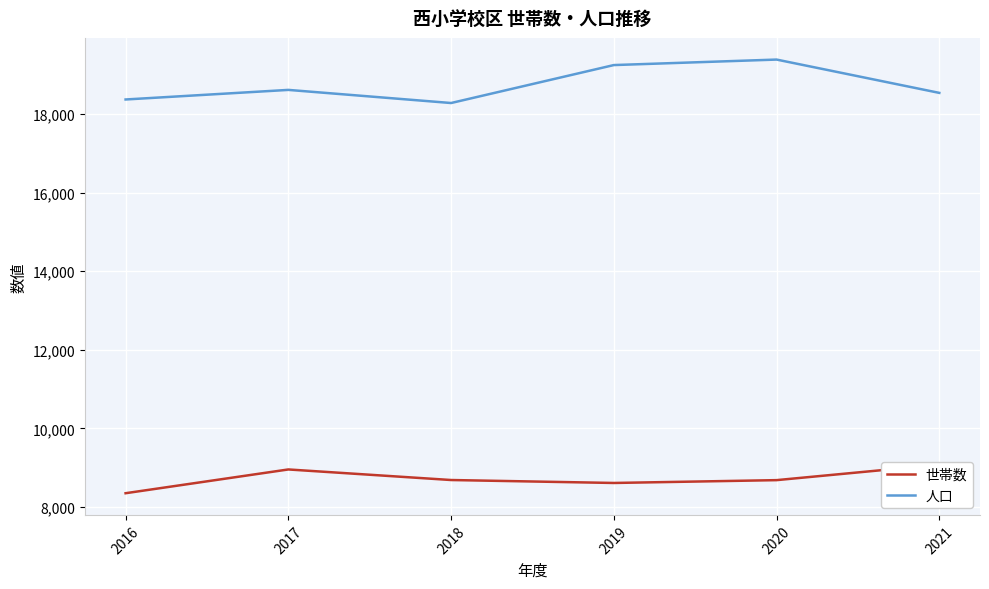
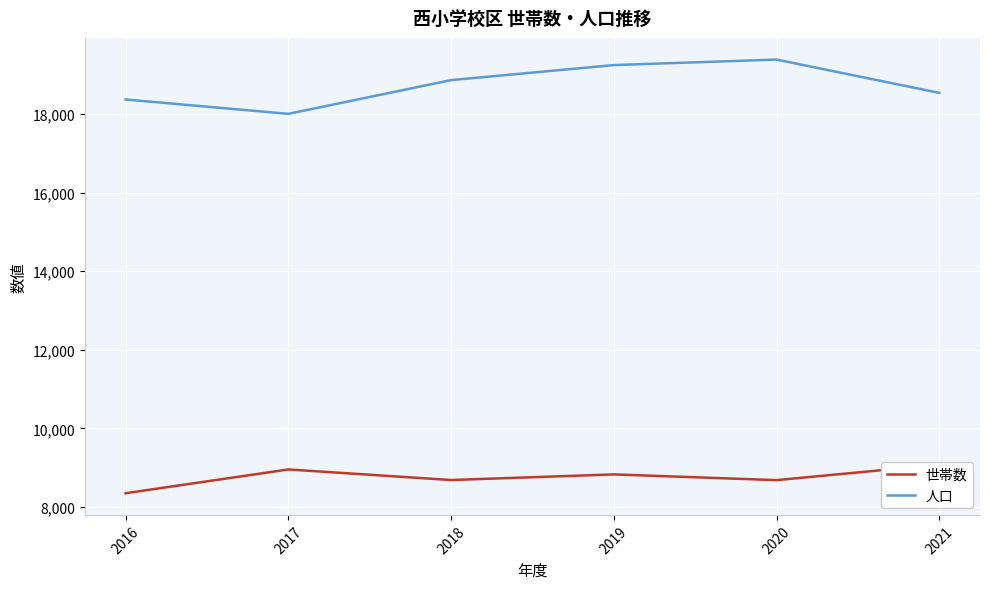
  {
    "世帯数": {
      "2016": "8,400",
      "2017": "9,000",
      "2018": "8,700",
-     "2019": "8,600",
+     "2019": "8,800",
      "2020": "8,700"
    },
    "人口": {
      "2016": "18,400",
-     "2017": "18,600",
-     "2018": "18,300",
+     "2017": "18,000",
+     "2018": "18,900",
      "2019": "19,200",
      "2020": "19,400",
      "2021": "18,500"
    }
  }
